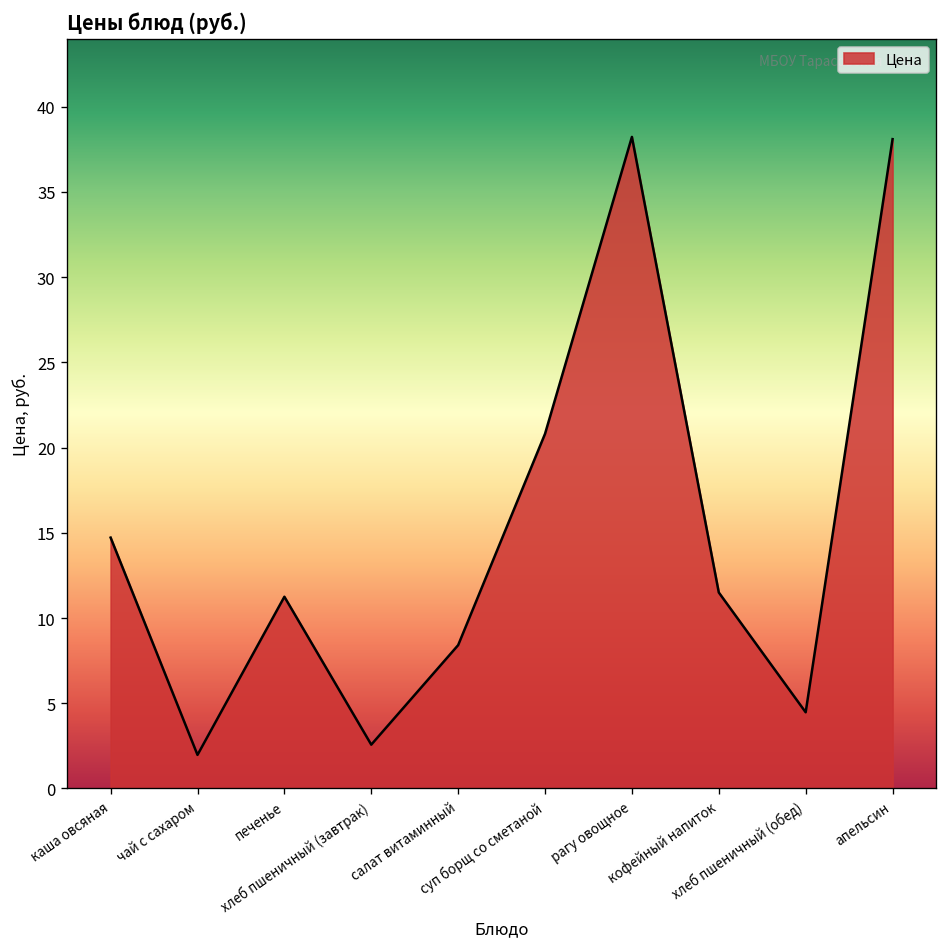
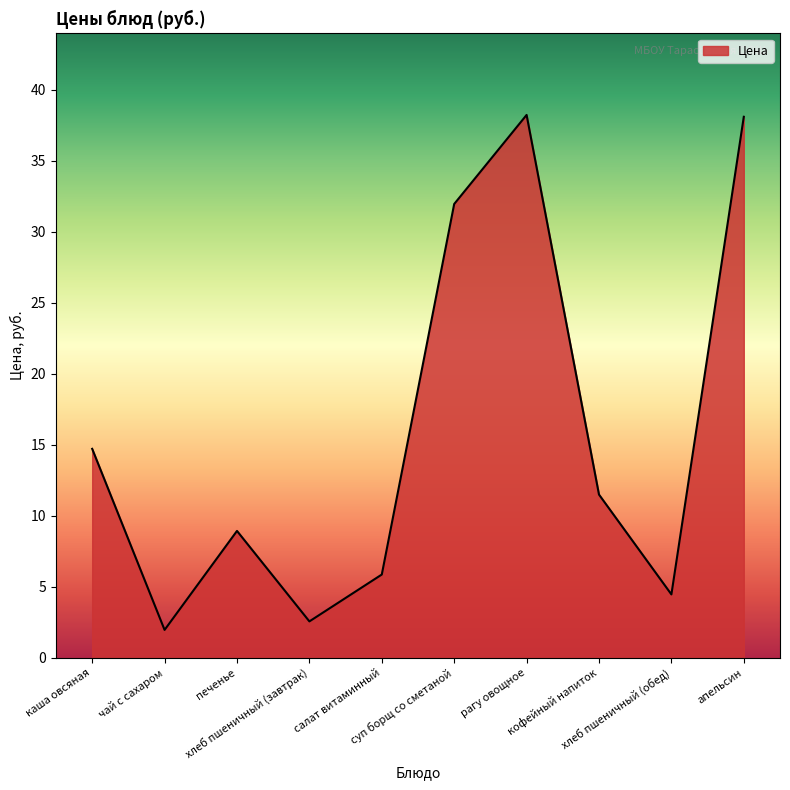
  {
    "каша овсяная": 14.7,
    "чай с сахаром": 2.0,
-   "печенье": 11.3,
+   "печенье": 8.9,
    "хлеб пшеничный (завтрак)": 2.6,
-   "салат витаминный": 8.4,
-   "суп борщ со сметаной": 20.8,
+   "салат витаминный": 5.9,
+   "суп борщ со сметаной": 32.0,
    "рагу овощное": 38.2,
    "кофейный напиток": 11.5,
    "хлеб пшеничный (обед)": 4.5,
    "апельсин": 38.1
  }
